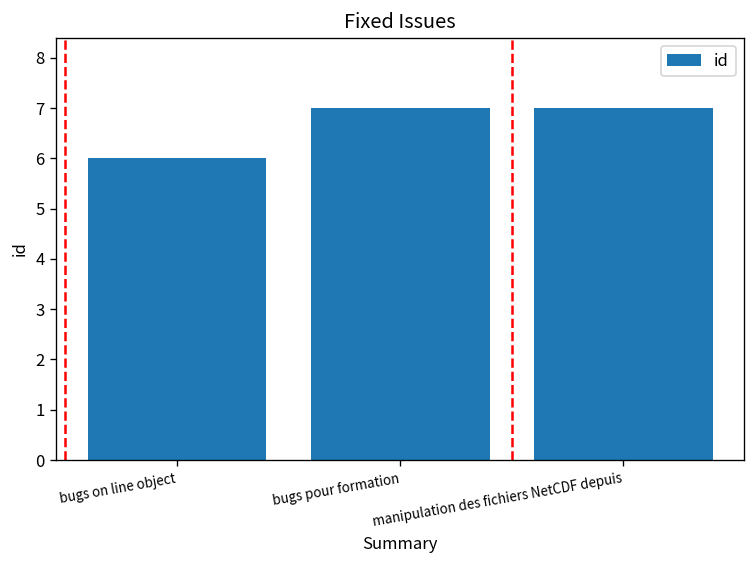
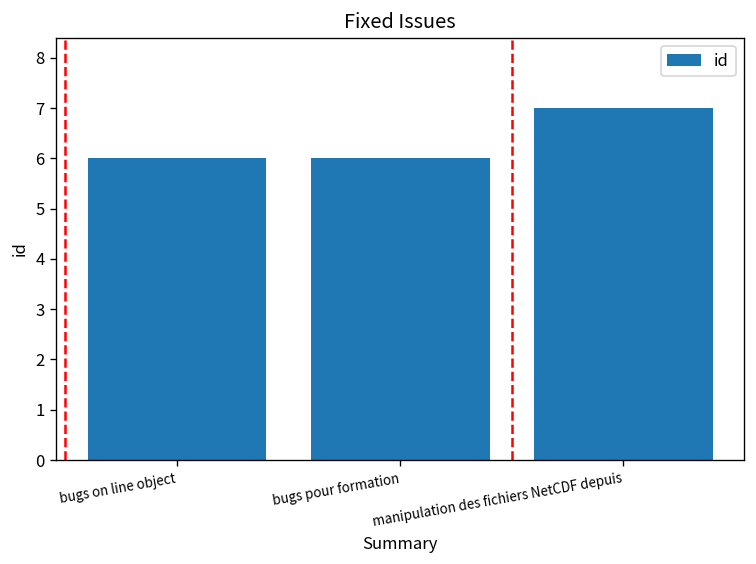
  {
    "bugs on line object": 6,
-   "bugs pour formation": 7,
+   "bugs pour formation": 6,
    "manipulation des fichiers NetCDF depuis": 7
  }
